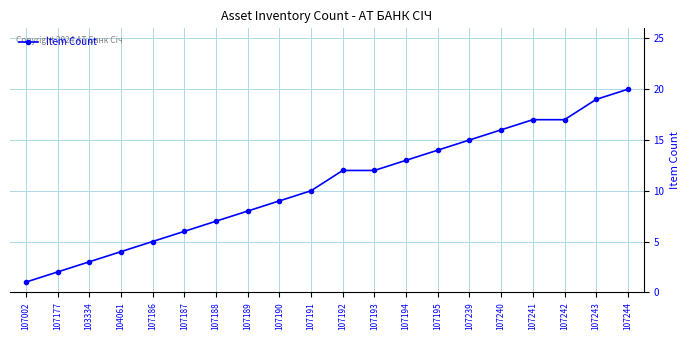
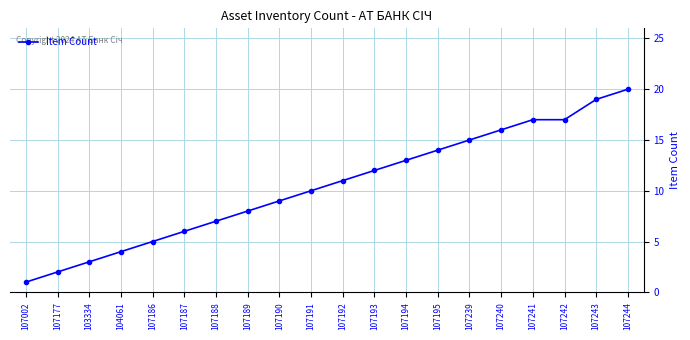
  {
    "107002": 1,
    "107177": 2,
    "103334": 3,
    "104061": 4,
    "107186": 5,
    "107187": 6,
    "107188": 7,
    "107189": 8,
    "107190": 9,
    "107191": 10,
-   "107192": 12,
+   "107192": 11,
    "107193": 12,
    "107194": 13,
    "107195": 14,
    "107239": 15,
    "107240": 16,
    "107241": 17,
    "107242": 17,
    "107243": 19,
    "107244": 20
  }
